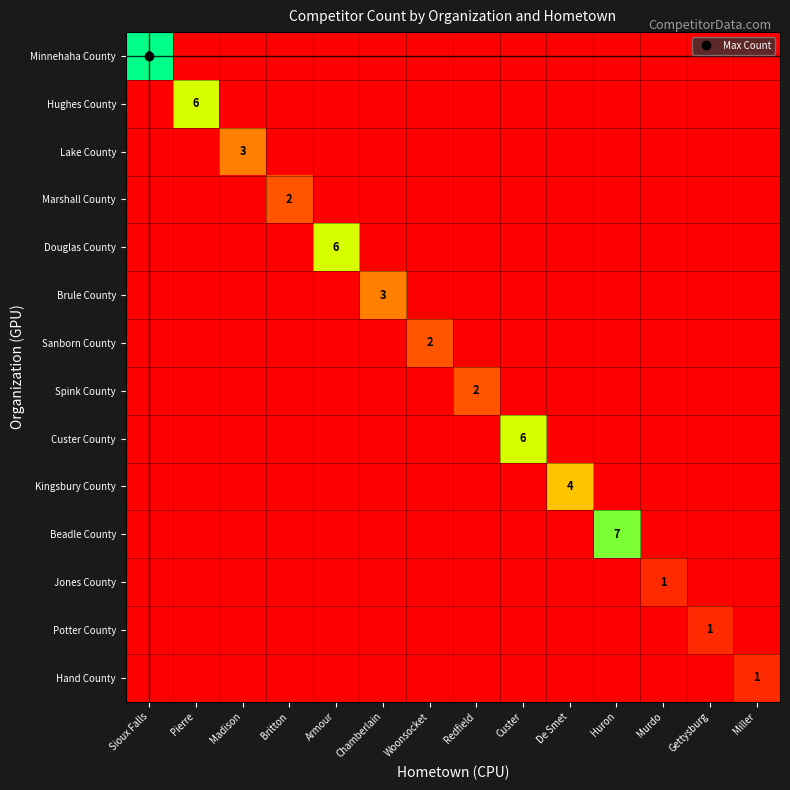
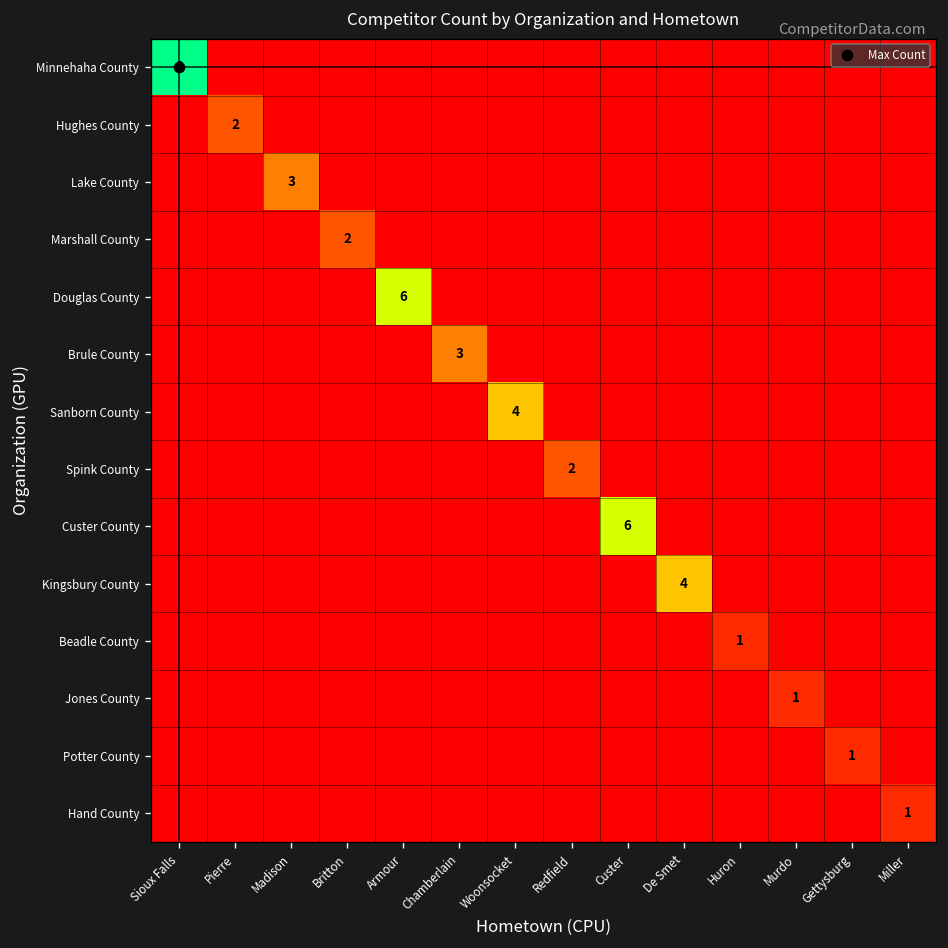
  {
    "Hughes County": {
-     "Pierre": 6
+     "Pierre": 2
    },
    "Lake County": {
      "Madison": 3
    },
    "Marshall County": {
      "Britton": 2
    },
    "Douglas County": {
      "Armour": 6
    },
    "Brule County": {
      "Chamberlain": 3
    },
    "Sanborn County": {
-     "Woonsocket": 2
+     "Woonsocket": 4
    },
    "Spink County": {
      "Redfield": 2
    },
    "Custer County": {
      "Custer": 6
    },
    "Kingsbury County": {
      "De Smet": 4
    },
    "Beadle County": {
-     "Huron": 7
+     "Huron": 1
    },
    "Jones County": {
      "Murdo": 1
    },
    "Potter County": {
      "Gettysburg": 1
    },
    "Hand County": {
      "Miller": 1
    }
  }
